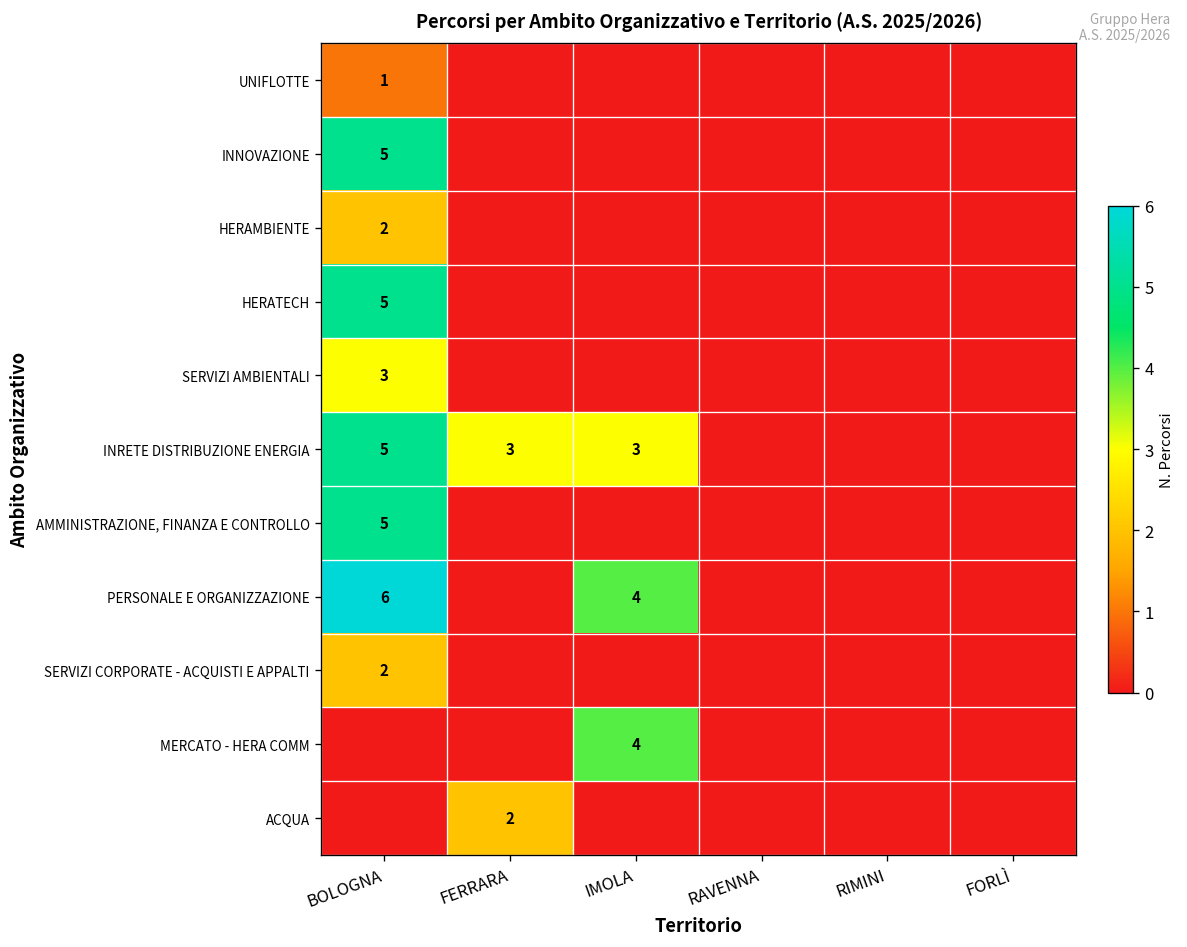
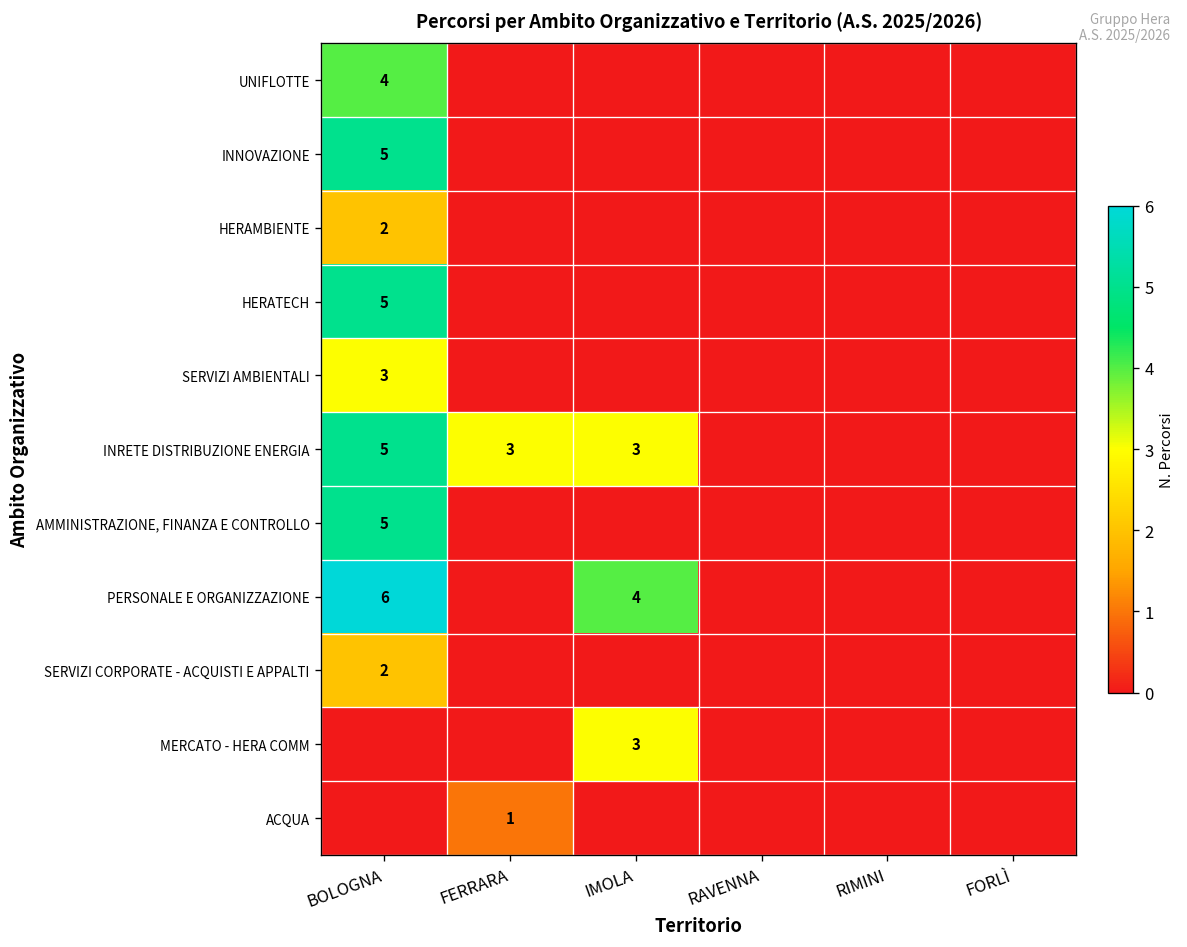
  {
    "UNIFLOTTE": {
-     "BOLOGNA": 1
+     "BOLOGNA": 4
    },
    "INNOVAZIONE": {
      "BOLOGNA": 5
    },
    "HERAMBIENTE": {
      "BOLOGNA": 2
    },
    "HERATECH": {
      "BOLOGNA": 5
    },
    "SERVIZI AMBIENTALI": {
      "BOLOGNA": 3
    },
    "INRETE DISTRIBUZIONE ENERGIA": {
      "BOLOGNA": 5,
      "FERRARA": 3,
      "IMOLA": 3
    },
    "AMMINISTRAZIONE, FINANZA E CONTROLLO": {
      "BOLOGNA": 5
    },
    "PERSONALE E ORGANIZZAZIONE": {
      "BOLOGNA": 6,
      "IMOLA": 4
    },
    "SERVIZI CORPORATE - ACQUISTI E APPALTI": {
      "BOLOGNA": 2
    },
    "MERCATO - HERA COMM": {
-     "IMOLA": 4
+     "IMOLA": 3
    },
    "ACQUA": {
-     "FERRARA": 2
+     "FERRARA": 1
    }
  }
